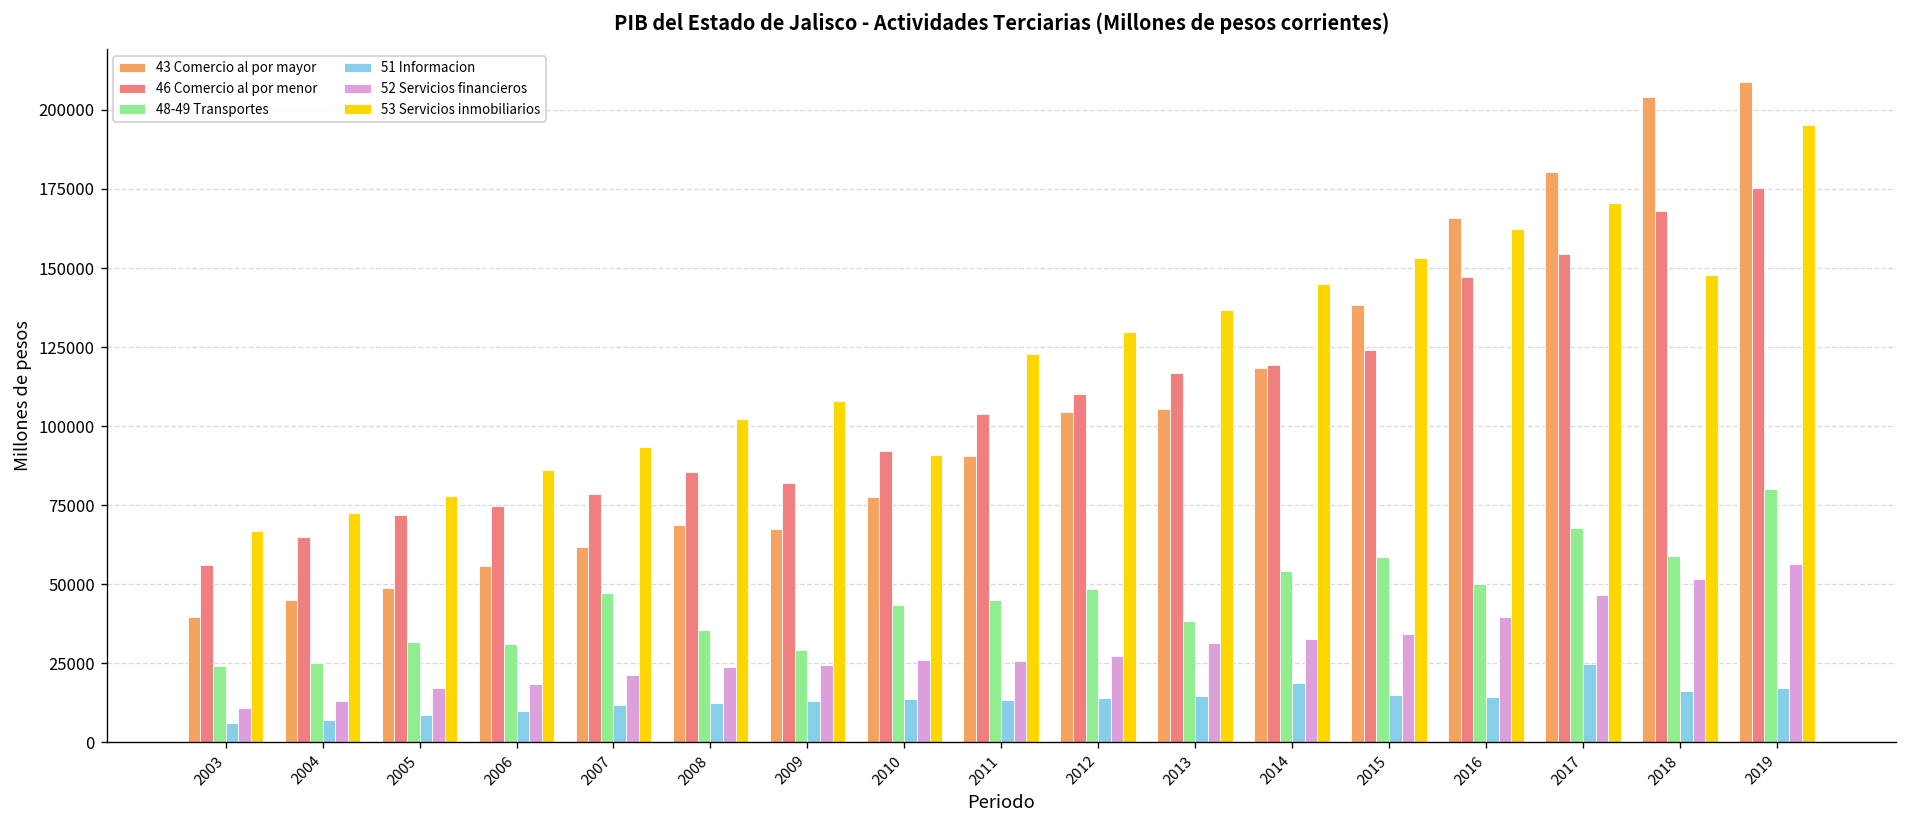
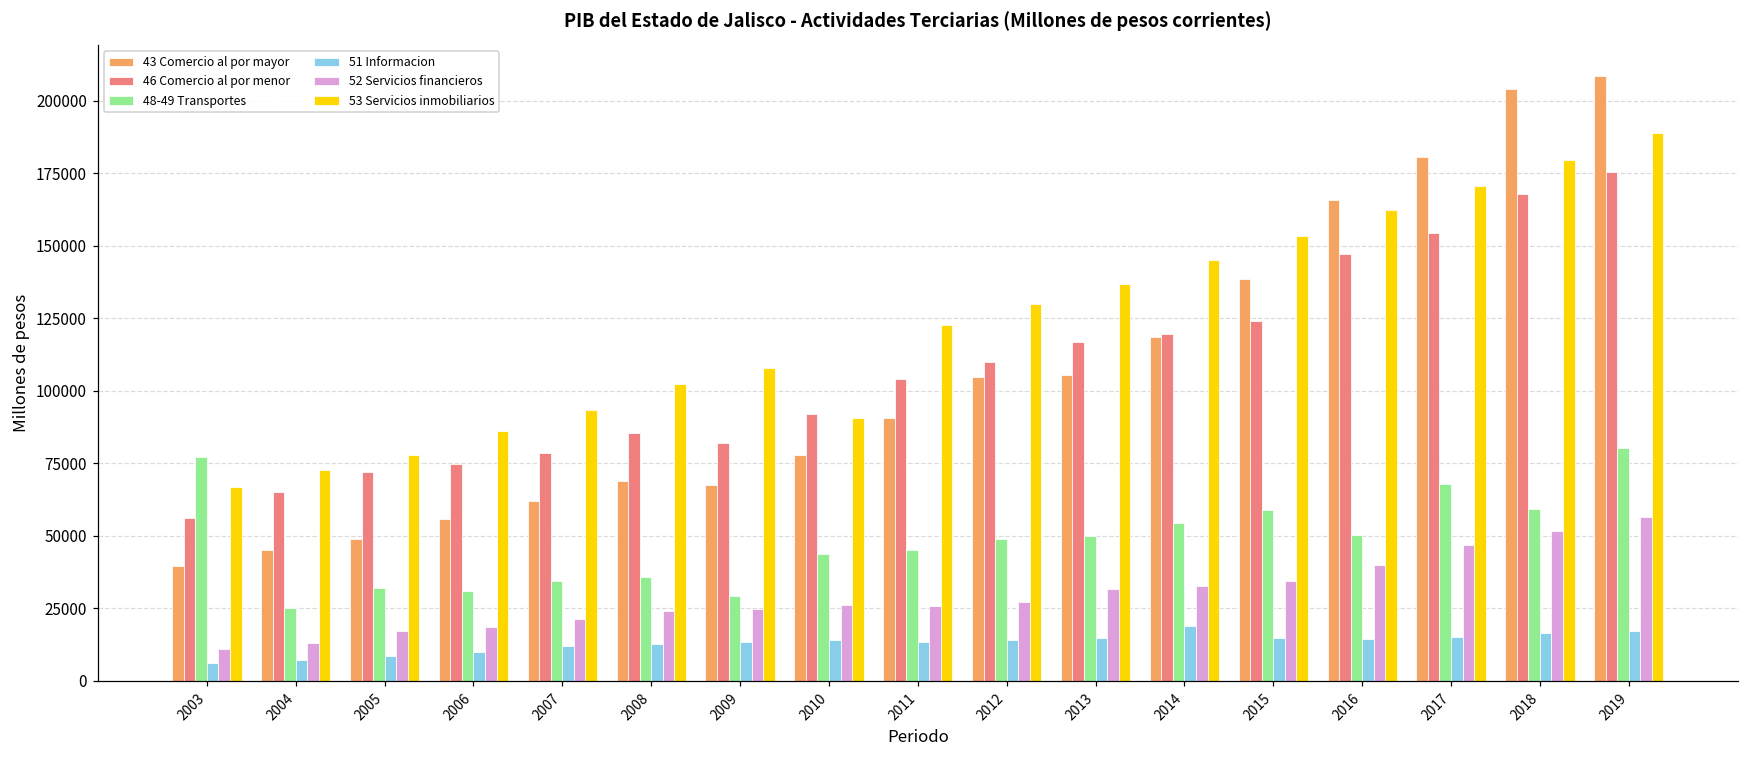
  {
    "48-49 Transportes": {
-     "2003": 24000,
+     "2003": 77000,
      "2004": 25000,
      "2005": 32000,
      "2006": 31000,
-     "2007": 47000,
+     "2007": 34000,
      "2008": 36000,
      "2009": 29000,
      "2010": 44000,
      "2011": 45000,
      "2012": 49000,
-     "2013": 38000,
+     "2013": 50000,
      "2014": 54000,
      "2015": 59000,
      "2016": 50000,
      "2017": 68000,
      "2018": 59000,
      "2019": 80000
    },
    "51 Informacion": {
      "2003": 6000,
      "2004": 7000,
      "2005": 9000,
      "2006": 10000,
      "2007": 12000,
      "2008": 12000,
      "2009": 13000,
      "2010": 14000,
      "2011": 13000,
      "2012": 14000,
      "2013": 15000,
      "2014": 19000,
      "2015": 15000,
      "2016": 14000,
-     "2017": 25000,
+     "2017": 15000,
      "2018": 16000,
      "2019": 17000
    },
    "52 Servicios financieros": {
      "2003": 11000,
      "2004": 13000,
      "2005": 17000,
      "2006": 18000,
      "2007": 21000,
      "2008": 24000,
      "2009": 25000,
      "2010": 26000,
      "2011": 26000,
      "2012": 27000,
      "2013": 31000,
      "2014": 33000,
      "2015": 34000,
      "2016": 40000,
      "2017": 47000,
      "2018": 52000,
      "2019": 56000
    },
    "53 Servicios inmobiliarios": {
      "2003": 67000,
      "2004": 73000,
      "2005": 78000,
      "2006": 86000,
      "2007": 93000,
      "2008": 102000,
      "2009": 108000,
      "2010": 91000,
      "2011": 123000,
      "2012": 130000,
      "2013": 137000,
      "2014": 145000,
      "2015": 153000,
      "2016": 162000,
      "2017": 170000,
-     "2018": 148000,
-     "2019": 195000
+     "2018": 180000,
+     "2019": 189000
    }
  }
